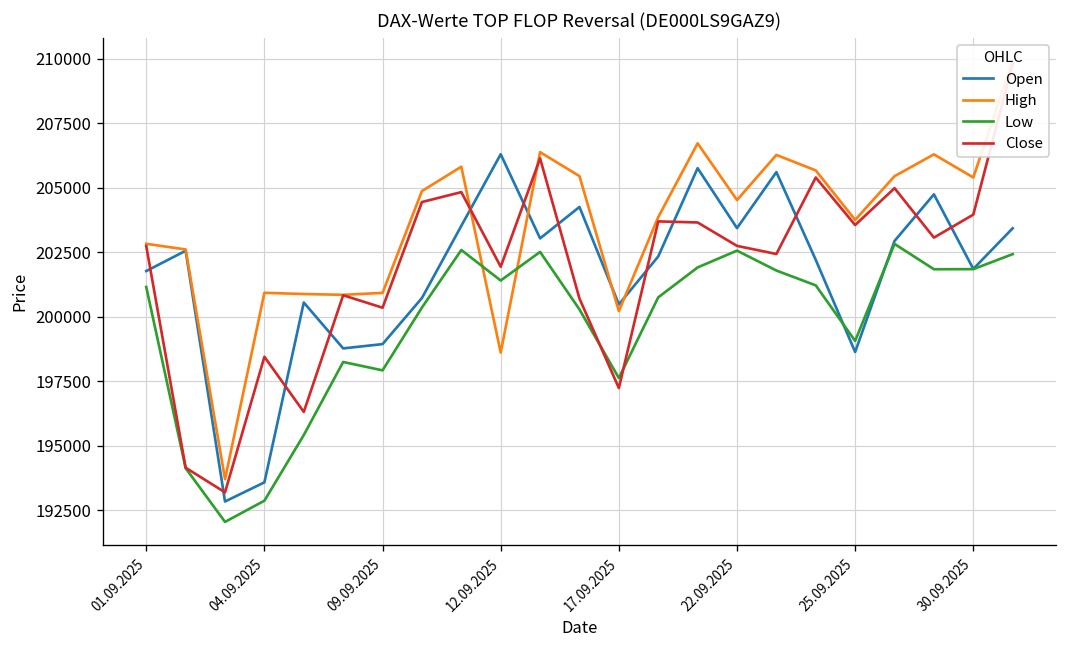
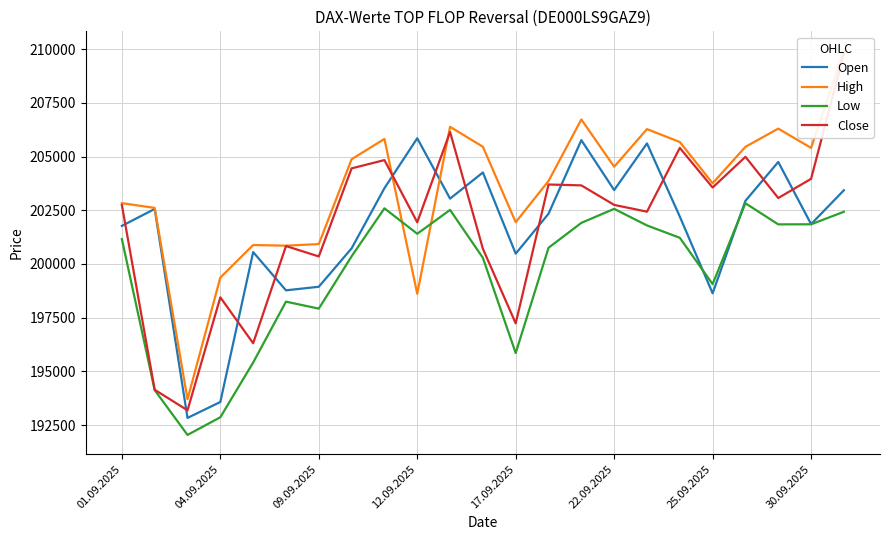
  {
    "Open": {
      "01.09.2025": 201800,
      "04.09.2025": 193600,
      "09.09.2025": 198900,
-     "12.09.2025": 206300,
+     "12.09.2025": 205800,
      "17.09.2025": 200500,
      "22.09.2025": 203400,
      "25.09.2025": 198600
    },
    "High": {
-     "04.09.2025": 200900,
+     "04.09.2025": 199400,
      "09.09.2025": 200900,
      "12.09.2025": 198600,
-     "17.09.2025": 200200,
+     "17.09.2025": 201900,
      "22.09.2025": 204500,
      "25.09.2025": 203800,
      "30.09.2025": 205400
    },
    "Low": {
      "01.09.2025": 201200,
      "04.09.2025": 192900,
      "09.09.2025": 197900,
      "12.09.2025": 201400,
-     "17.09.2025": 197600,
+     "17.09.2025": 195900,
      "22.09.2025": 202600,
      "25.09.2025": 199100
    },
    "Close": {
      "04.09.2025": 198400,
      "09.09.2025": 200400,
      "12.09.2025": 201900,
      "17.09.2025": 197200,
      "22.09.2025": 202700,
      "25.09.2025": 203600,
      "30.09.2025": 204000
    }
  }
